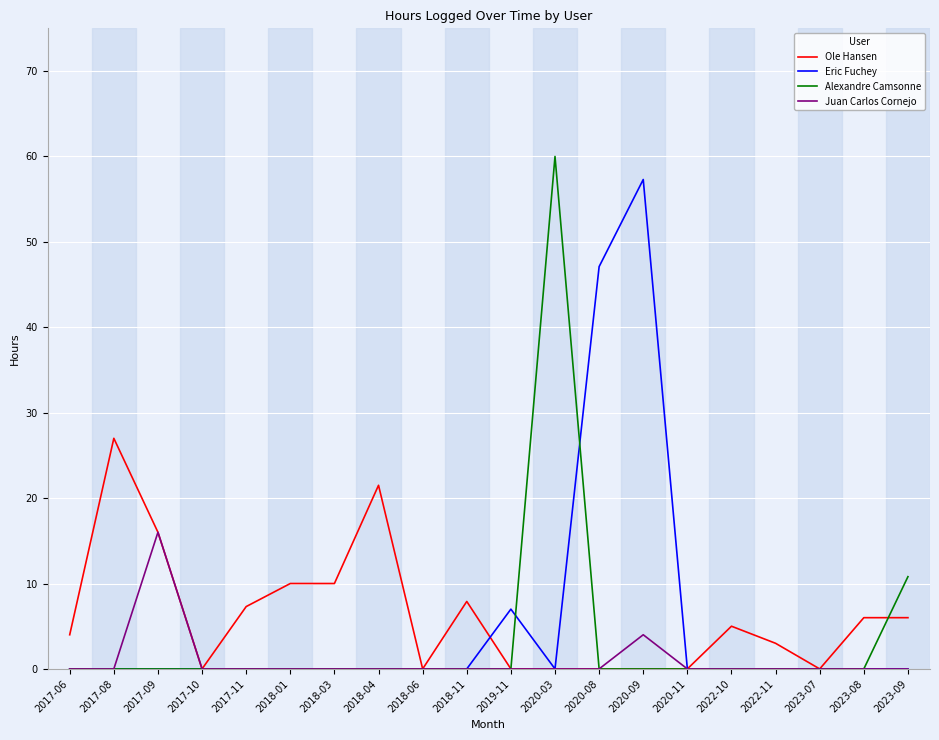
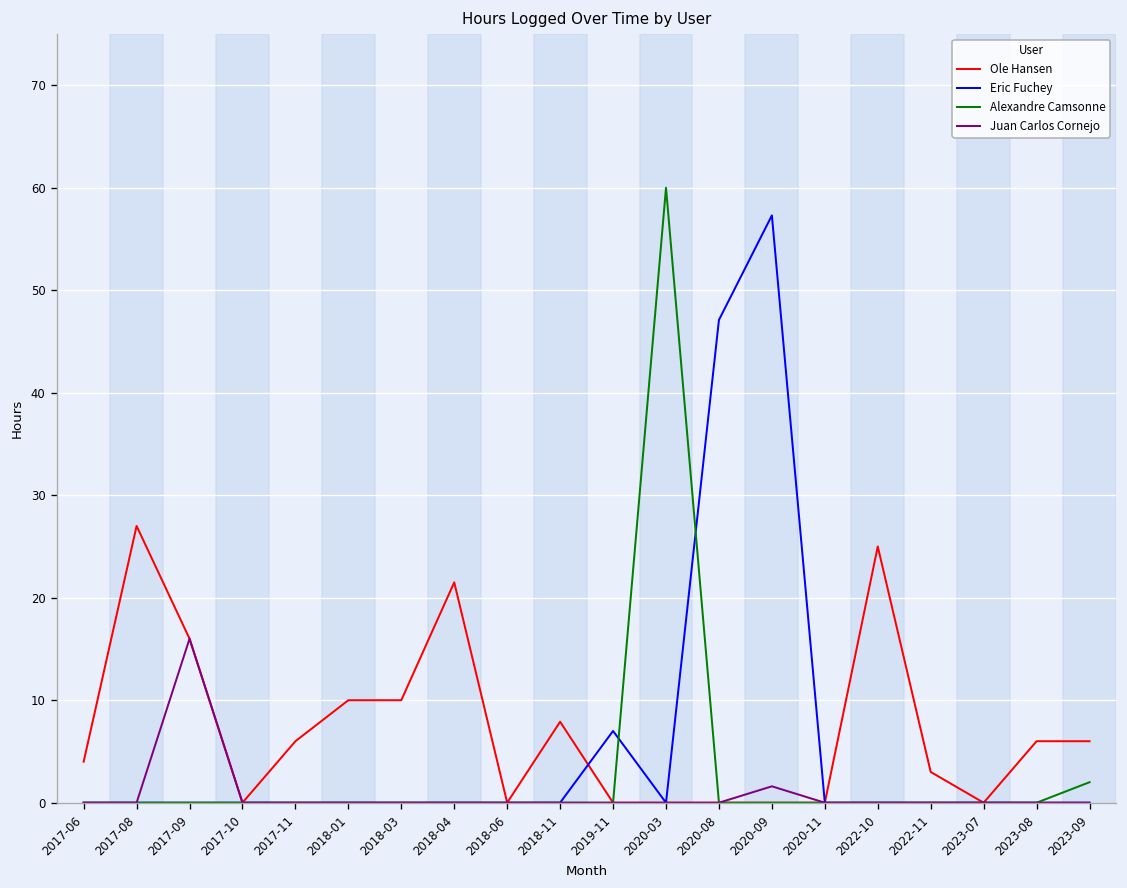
  {
    "Ole Hansen": {
      "2017-06": 4,
      "2017-08": 27,
-     "2017-11": 7,
+     "2017-11": 6,
      "2018-01": 10,
      "2018-03": 10,
      "2018-04": 22,
      "2018-11": 8,
-     "2022-10": 5,
+     "2022-10": 25,
      "2022-11": 3,
      "2023-08": 6,
      "2023-09": 6
    },
    "Eric Fuchey": {
      "2019-11": 7,
      "2020-08": 47,
      "2020-09": 57
    },
    "Alexandre Camsonne": {
      "2020-03": 60,
-     "2023-09": 11
+     "2023-09": 2
    },
    "Juan Carlos Cornejo": {
-     "2020-09": 4
+     "2020-09": 2
    }
  }
